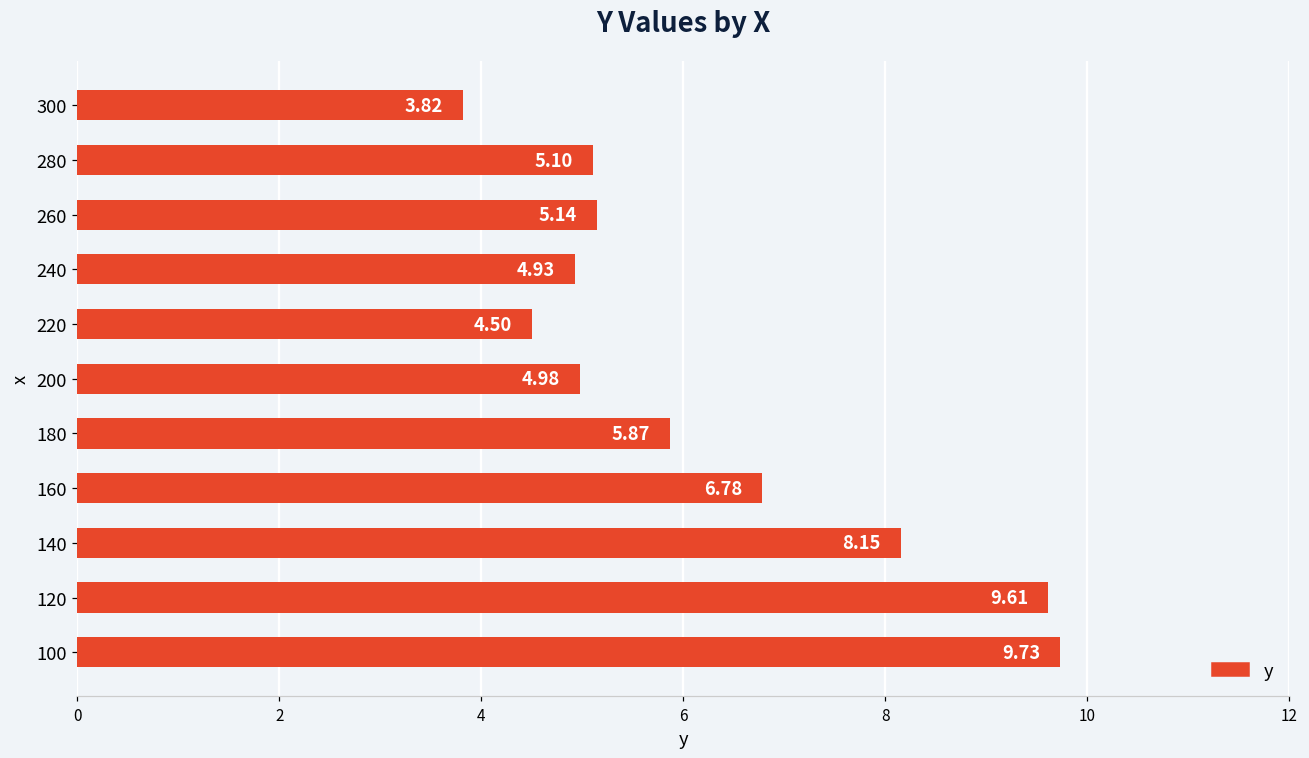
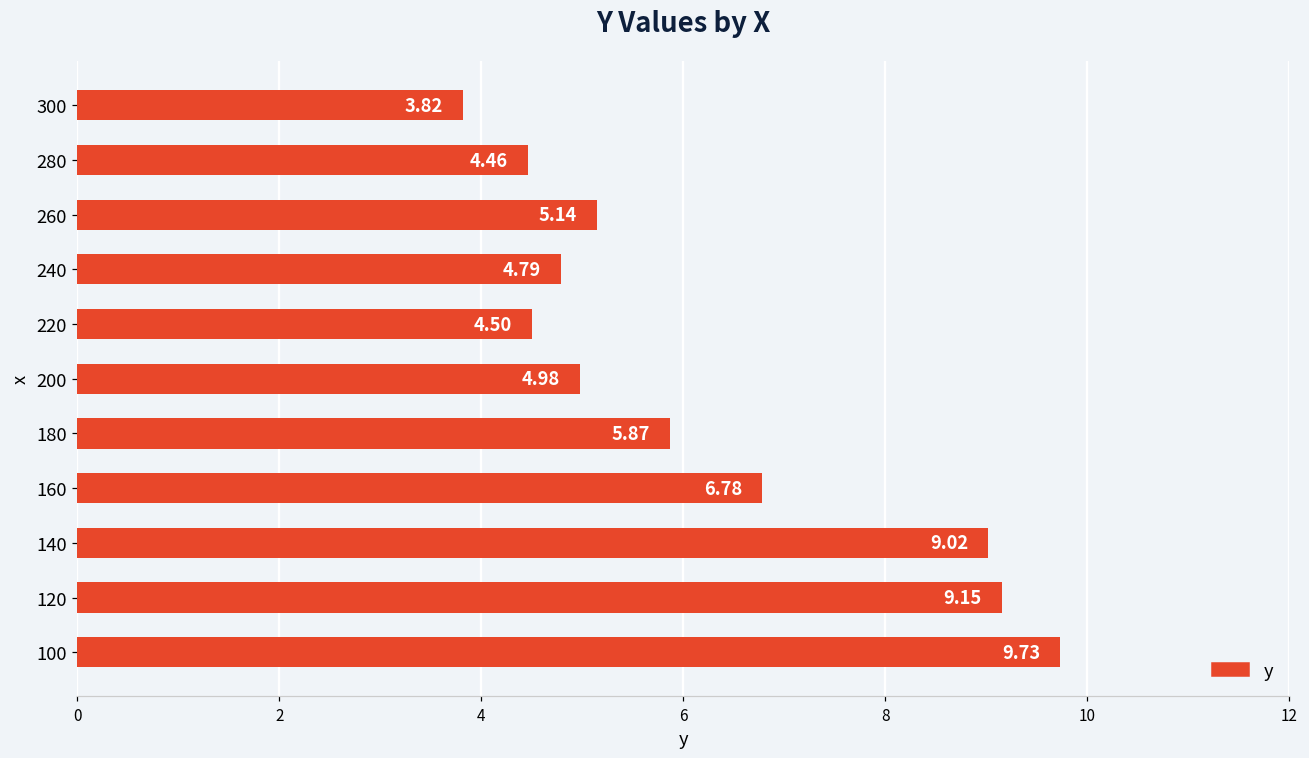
  {
    "300": 3.82,
-   "280": 5.10,
+   "280": 4.46,
    "260": 5.14,
-   "240": 4.93,
+   "240": 4.79,
    "220": 4.50,
    "200": 4.98,
    "180": 5.87,
    "160": 6.78,
-   "140": 8.15,
-   "120": 9.61,
+   "140": 9.02,
+   "120": 9.15,
    "100": 9.73
  }
